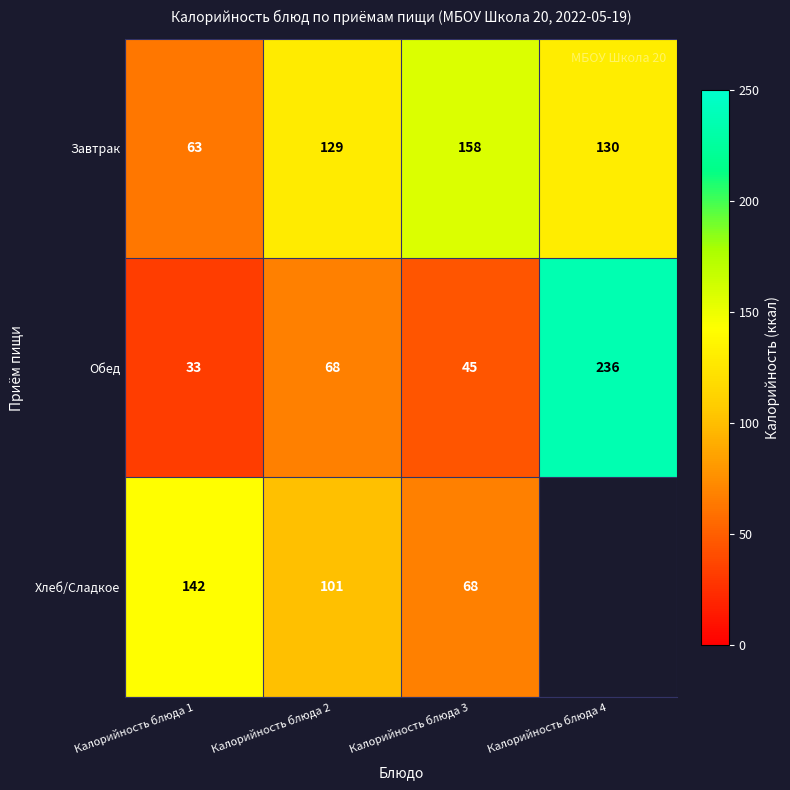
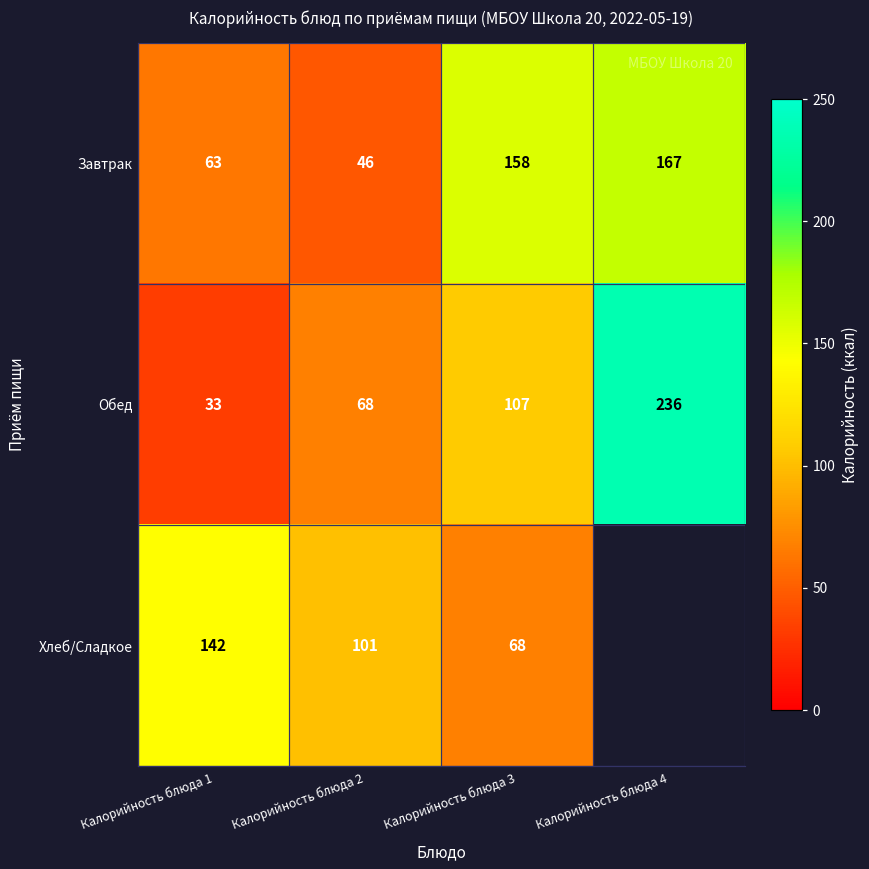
  {
    "Завтрак": {
      "Калорийность блюда 1": 63,
-     "Калорийность блюда 2": 129,
+     "Калорийность блюда 2": 46,
      "Калорийность блюда 3": 158,
-     "Калорийность блюда 4": 130
+     "Калорийность блюда 4": 167
    },
    "Обед": {
      "Калорийность блюда 1": 33,
      "Калорийность блюда 2": 68,
-     "Калорийность блюда 3": 45,
+     "Калорийность блюда 3": 107,
      "Калорийность блюда 4": 236
    },
    "Хлеб/Сладкое": {
      "Калорийность блюда 1": 142,
      "Калорийность блюда 2": 101,
      "Калорийность блюда 3": 68
    }
  }
